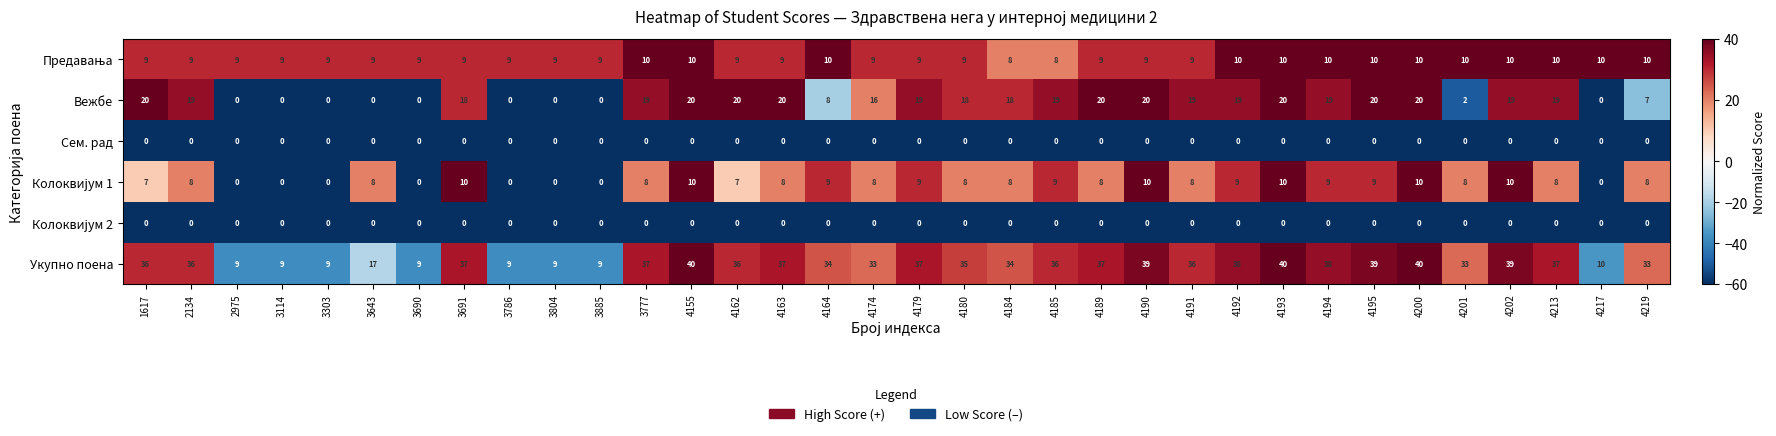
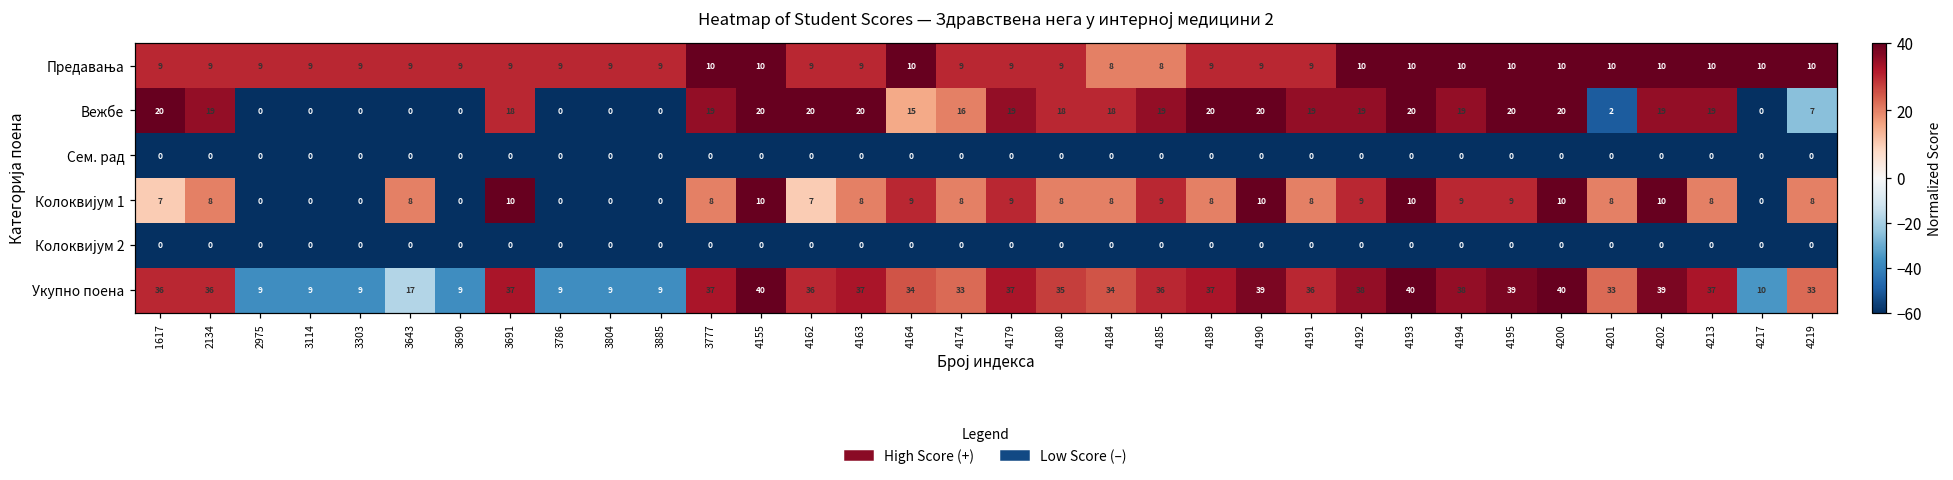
  {
    "Вежбе": {
      "1617": 20,
      "2134": 19,
      "2975": 0,
      "3114": 0,
      "3303": 0,
      "3643": 0,
      "3690": 0,
      "3691": 18,
      "3786": 0,
      "3804": 0,
      "3885": 0,
      "3777": 19,
      "4155": 20,
      "4162": 20,
      "4163": 20,
-     "4164": 8,
+     "4164": 15,
      "4174": 16,
      "4179": 19,
      "4180": 18,
      "4184": 18,
      "4185": 19,
      "4189": 20,
      "4190": 20,
      "4191": 19,
      "4192": 19,
      "4193": 20,
      "4194": 19,
      "4195": 20,
      "4200": 20,
      "4201": 2,
      "4202": 19,
      "4213": 19,
      "4217": 0,
      "4219": 7
    }
  }
